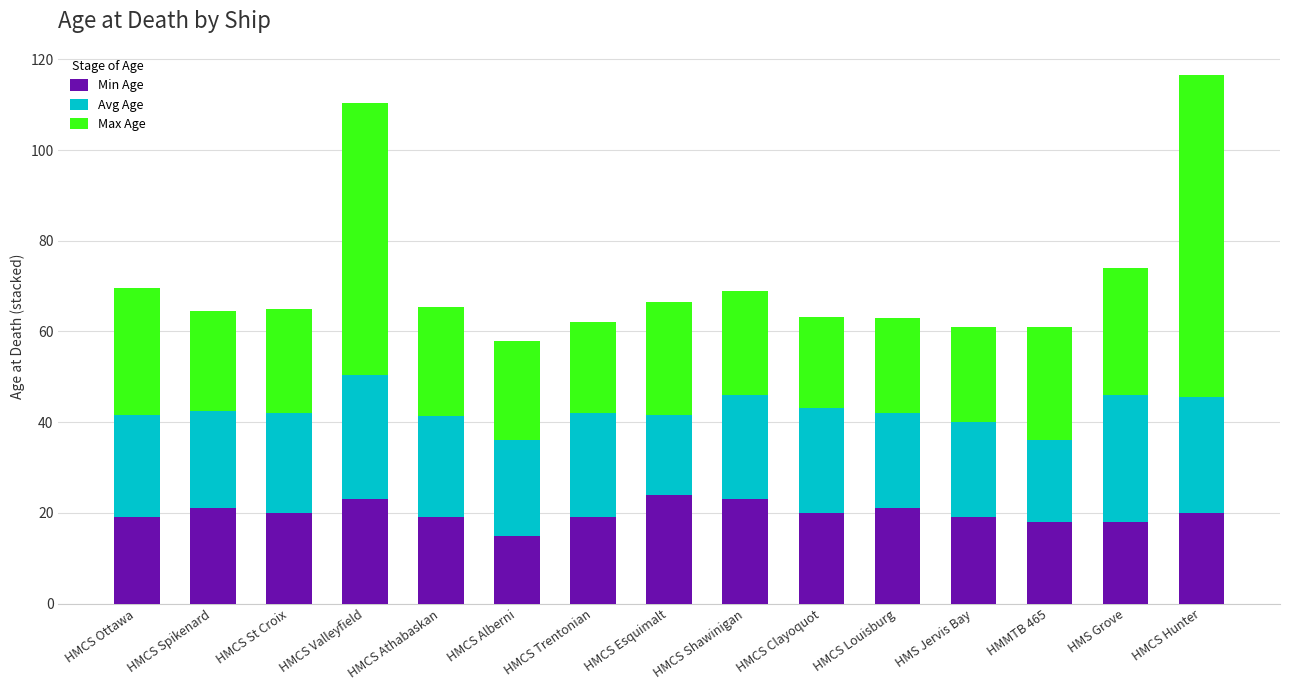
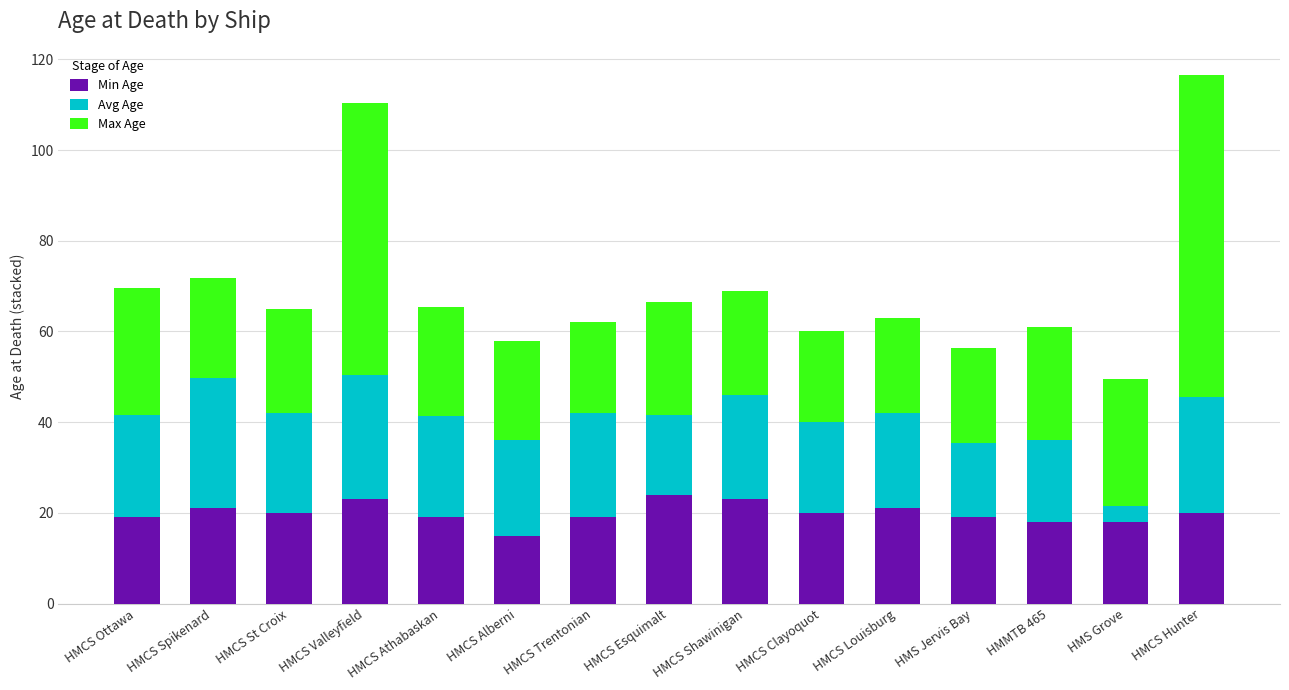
  {
    "Min Age": {
      "HMCS Ottawa": 19,
      "HMCS Spikenard": 21,
      "HMCS St Croix": 20,
      "HMCS Valleyfield": 23,
      "HMCS Athabaskan": 19,
      "HMCS Alberni": 15,
      "HMCS Trentonian": 19,
      "HMCS Esquimalt": 24,
      "HMCS Shawinigan": 23,
      "HMCS Clayoquot": 20,
      "HMCS Louisburg": 21,
      "HMS Jervis Bay": 19,
      "HMMTB 465": 18,
      "HMS Grove": 18,
      "HMCS Hunter": 20
    },
    "Avg Age": {
      "HMCS Ottawa": 23,
-     "HMCS Spikenard": 22,
+     "HMCS Spikenard": 29,
      "HMCS St Croix": 22,
      "HMCS Valleyfield": 27,
      "HMCS Athabaskan": 22,
      "HMCS Alberni": 21,
      "HMCS Trentonian": 23,
      "HMCS Esquimalt": 18,
      "HMCS Shawinigan": 23,
-     "HMCS Clayoquot": 23,
+     "HMCS Clayoquot": 20,
      "HMCS Louisburg": 21,
-     "HMS Jervis Bay": 21,
+     "HMS Jervis Bay": 16,
      "HMMTB 465": 18,
-     "HMS Grove": 28,
+     "HMS Grove": 4,
      "HMCS Hunter": 26
    },
    "Max Age": {
      "HMCS Ottawa": 28,
      "HMCS Spikenard": 22,
      "HMCS St Croix": 23,
      "HMCS Valleyfield": 60,
      "HMCS Athabaskan": 24,
      "HMCS Alberni": 22,
      "HMCS Trentonian": 20,
      "HMCS Esquimalt": 25,
      "HMCS Shawinigan": 23,
      "HMCS Clayoquot": 20,
      "HMCS Louisburg": 21,
      "HMS Jervis Bay": 21,
      "HMMTB 465": 25,
      "HMS Grove": 28,
      "HMCS Hunter": 71
    }
  }
